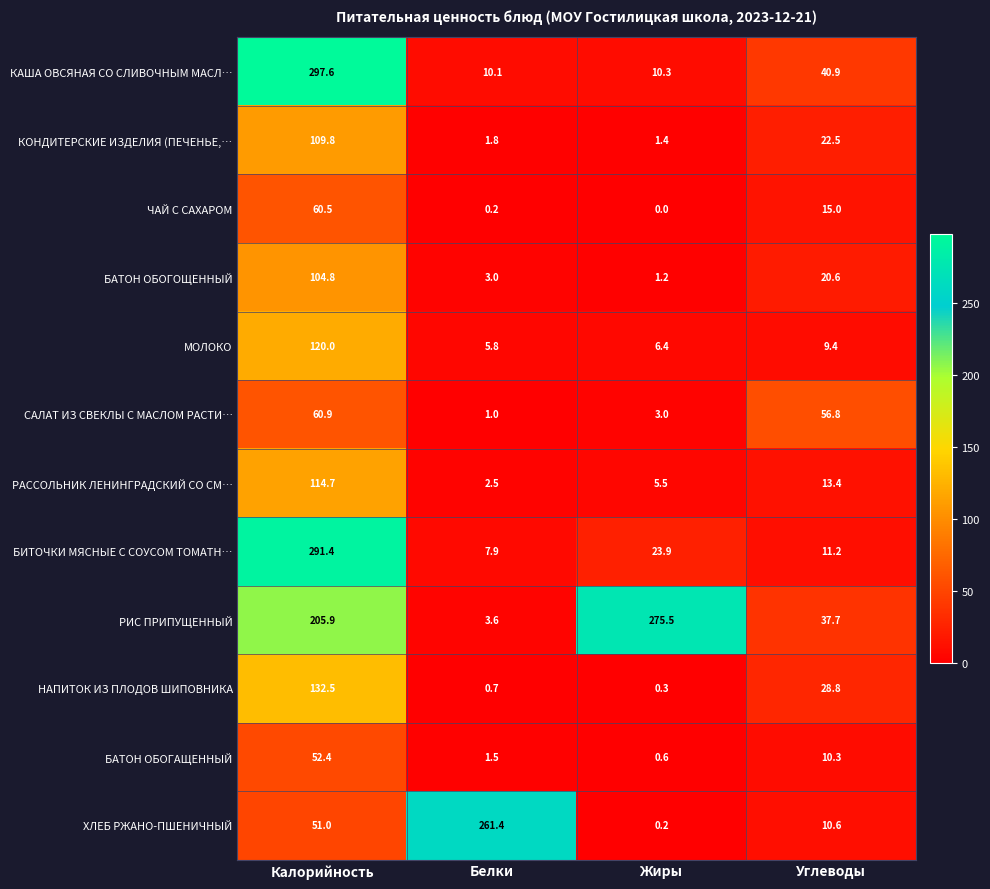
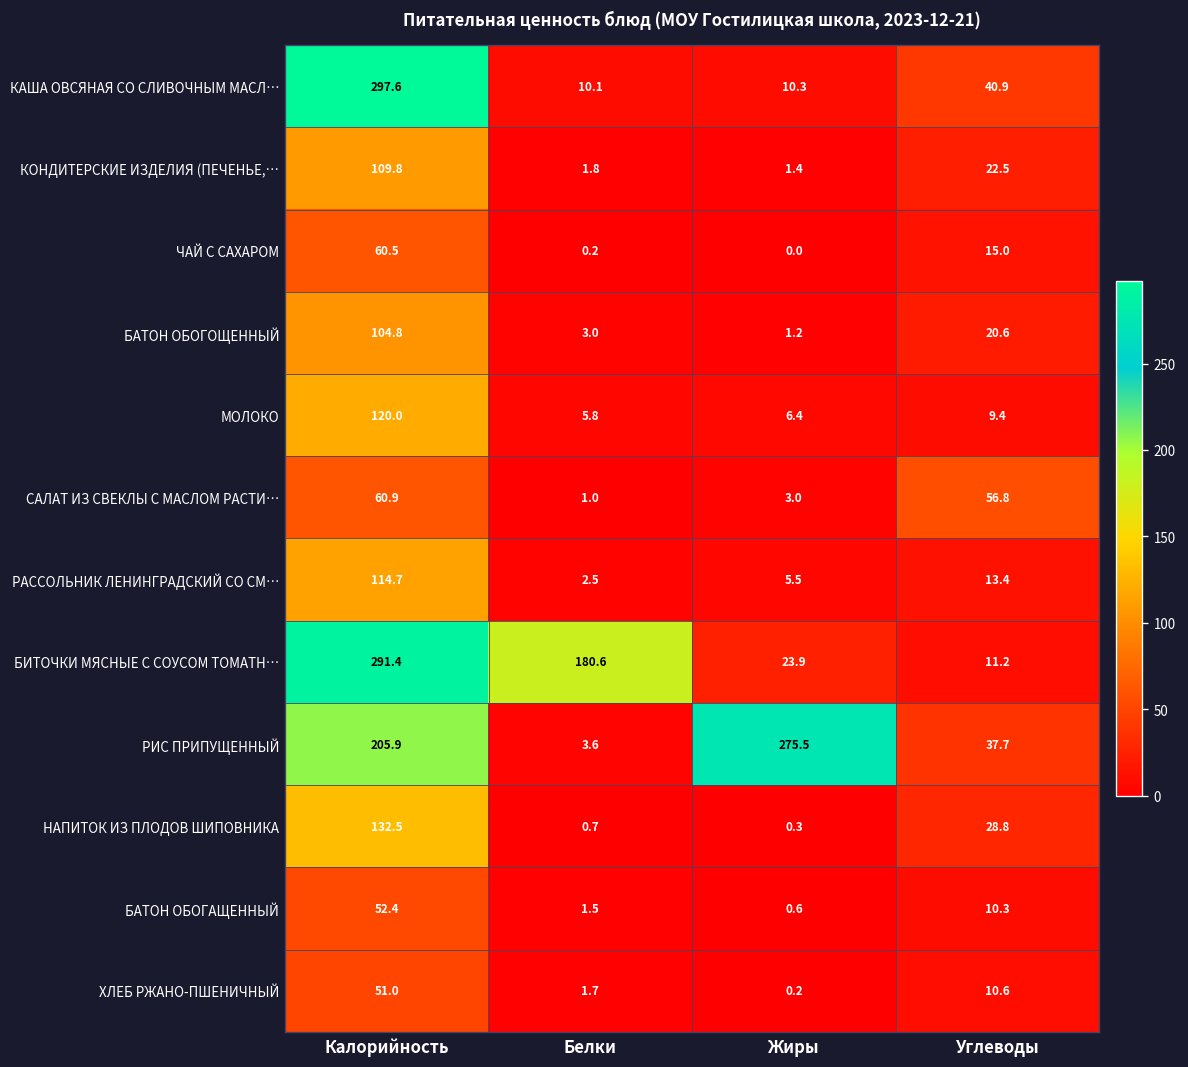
  {
    "КАША ОВСЯНАЯ СО СЛИВОЧНЫМ МАСЛ…": {
      "Калорийность": 297.6,
      "Белки": 10.1,
      "Жиры": 10.3,
      "Углеводы": 40.9
    },
    "КОНДИТЕРСКИЕ ИЗДЕЛИЯ (ПЕЧЕНЬЕ,…": {
      "Калорийность": 109.8,
      "Белки": 1.8,
      "Жиры": 1.4,
      "Углеводы": 22.5
    },
    "ЧАЙ С САХАРОМ": {
      "Калорийность": 60.5,
      "Белки": 0.2,
      "Жиры": 0.0,
      "Углеводы": 15.0
    },
    "БАТОН ОБОГОЩЕННЫЙ": {
      "Калорийность": 104.8,
      "Белки": 3.0,
      "Жиры": 1.2,
      "Углеводы": 20.6
    },
    "МОЛОКО": {
      "Калорийность": 120.0,
      "Белки": 5.8,
      "Жиры": 6.4,
      "Углеводы": 9.4
    },
    "САЛАТ ИЗ СВЕКЛЫ С МАСЛОМ РАСТИ…": {
      "Калорийность": 60.9,
      "Белки": 1.0,
      "Жиры": 3.0,
      "Углеводы": 56.8
    },
    "РАССОЛЬНИК ЛЕНИНГРАДСКИЙ СО СМ…": {
      "Калорийность": 114.7,
      "Белки": 2.5,
      "Жиры": 5.5,
      "Углеводы": 13.4
    },
    "БИТОЧКИ МЯСНЫЕ С СОУСОМ ТОМАТН…": {
      "Калорийность": 291.4,
-     "Белки": 7.9,
+     "Белки": 180.6,
      "Жиры": 23.9,
      "Углеводы": 11.2
    },
    "РИС ПРИПУЩЕННЫЙ": {
      "Калорийность": 205.9,
      "Белки": 3.6,
      "Жиры": 275.5,
      "Углеводы": 37.7
    },
    "НАПИТОК ИЗ ПЛОДОВ ШИПОВНИКА": {
      "Калорийность": 132.5,
      "Белки": 0.7,
      "Жиры": 0.3,
      "Углеводы": 28.8
    },
    "БАТОН ОБОГАЩЕННЫЙ": {
      "Калорийность": 52.4,
      "Белки": 1.5,
      "Жиры": 0.6,
      "Углеводы": 10.3
    },
    "ХЛЕБ РЖАНО-ПШЕНИЧНЫЙ": {
      "Калорийность": 51.0,
-     "Белки": 261.4,
+     "Белки": 1.7,
      "Жиры": 0.2,
      "Углеводы": 10.6
    }
  }
